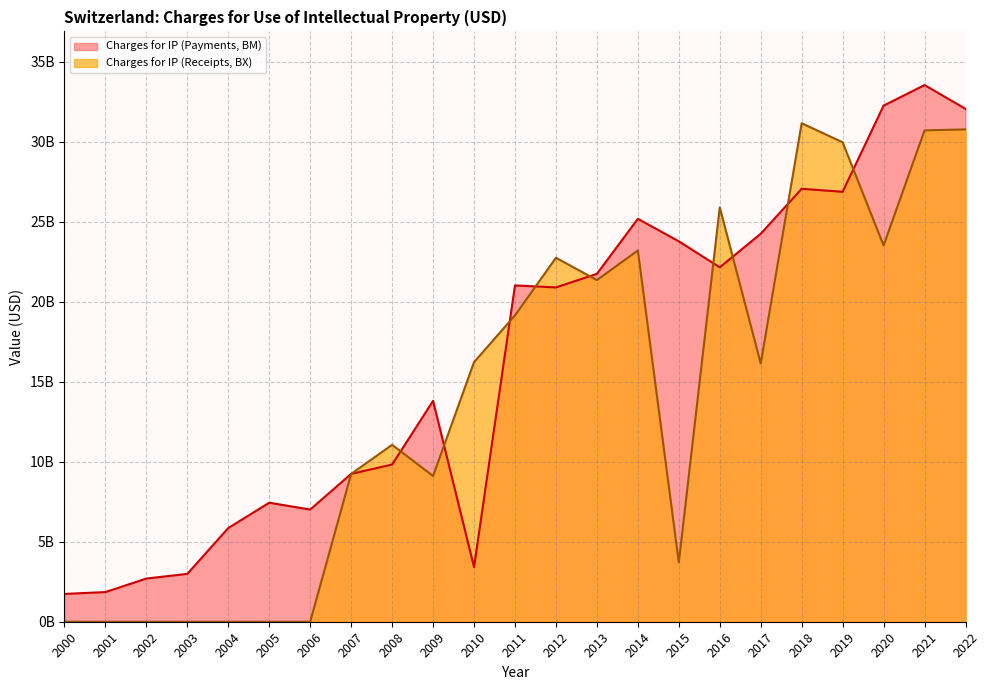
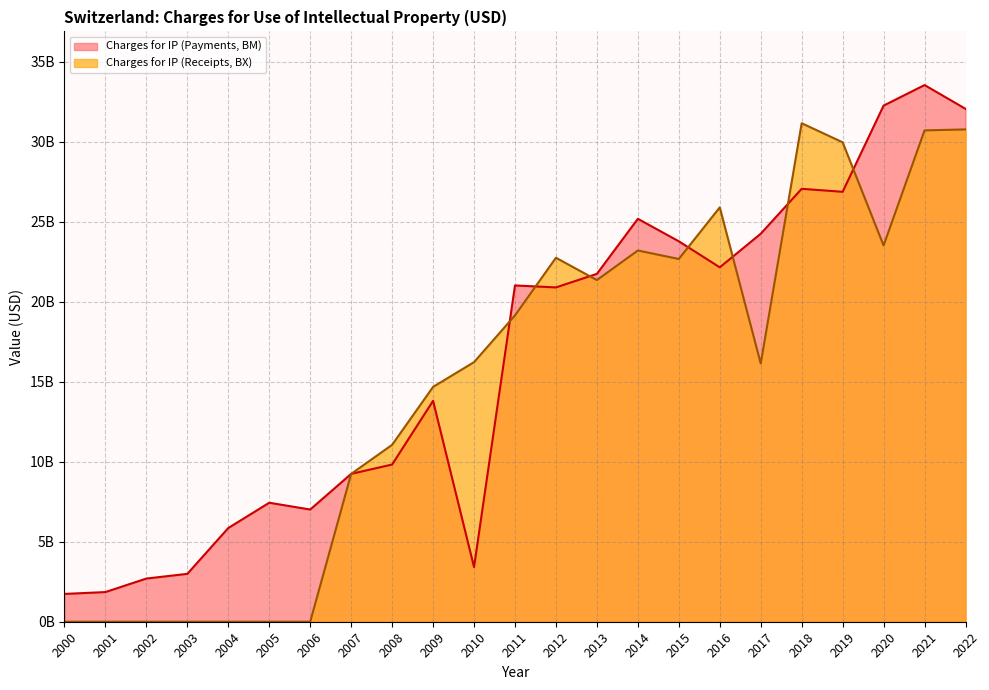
  {
    "Charges for IP (Payments, BM)": {
      "2000": 1700000000,
      "2001": 1900000000,
      "2002": 2700000000,
      "2003": 3000000000,
      "2004": 5900000000,
      "2005": 7400000000,
      "2006": 7000000000,
      "2008": 9800000000,
      "2009": 13800000000,
      "2010": 3400000000,
      "2011": 21000000000,
      "2012": 20900000000,
      "2013": 21700000000,
      "2014": 25200000000,
      "2015": 23800000000,
      "2016": 22200000000,
      "2017": 24300000000,
      "2018": 27100000000,
      "2019": 26900000000,
      "2020": 32300000000,
      "2021": 33600000000,
      "2022": 32100000000
    },
    "Charges for IP (Receipts, BX)": {
      "2000": 0,
      "2001": 0,
      "2002": 0,
      "2003": 0,
      "2004": 0,
      "2005": 0,
      "2006": 0,
      "2008": 11100000000,
-     "2009": 9100000000,
+     "2009": 14700000000,
      "2010": 16200000000,
      "2011": 19200000000,
      "2012": 22800000000,
      "2013": 21400000000,
      "2014": 23200000000,
-     "2015": 3700000000,
+     "2015": 22700000000,
      "2016": 25900000000,
      "2017": 16100000000,
      "2018": 31200000000,
      "2019": 30000000000,
      "2020": 23500000000,
      "2021": 30700000000,
      "2022": 30800000000
    }
  }
